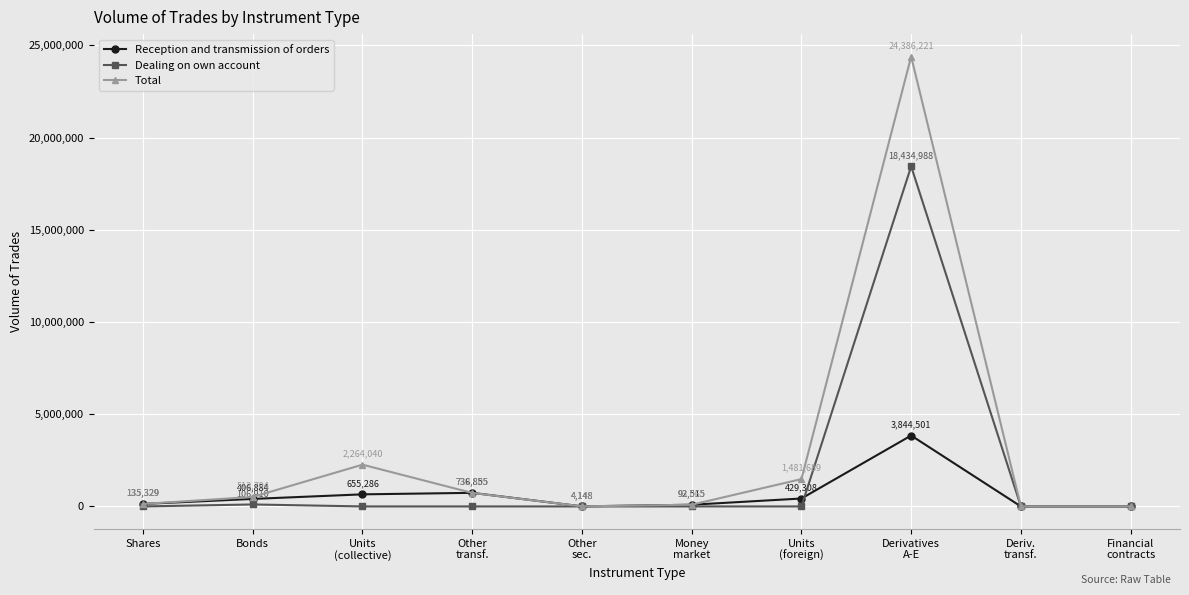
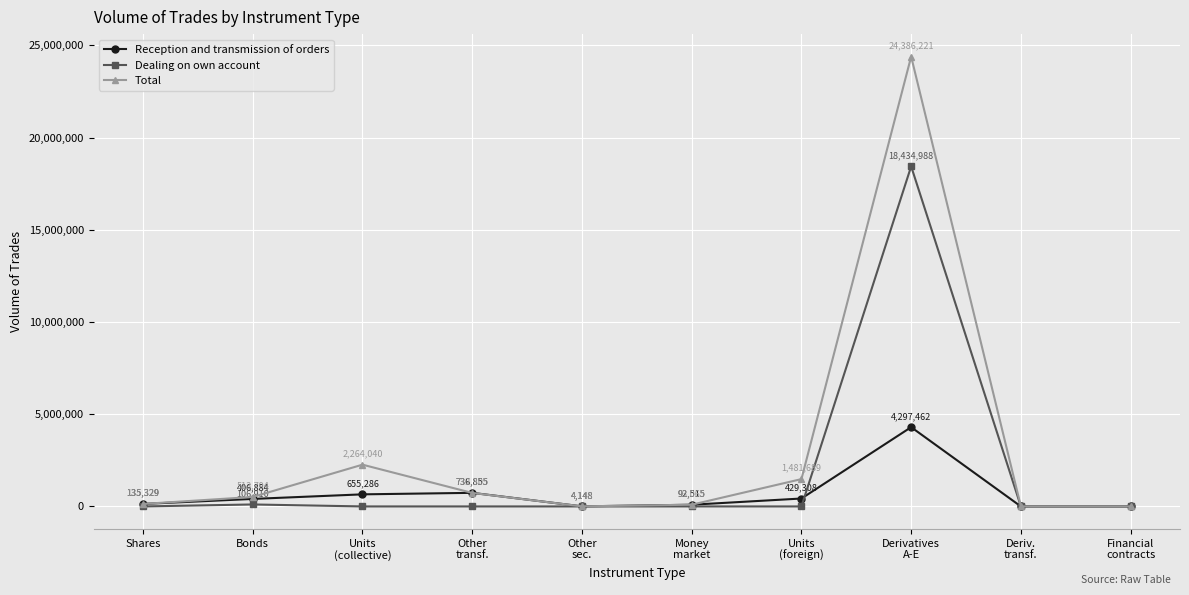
  {
    "Reception and transmission of orders": {
      "Units (collective)": "655,286",
      "Units (foreign)": "429,308",
-     "Derivatives A-E": "3,844,501"
+     "Derivatives A-E": "4,297,462"
    },
    "Dealing on own account": {
      "Derivatives A-E": "18,434,988"
    },
    "Total": {
      "Units (collective)": "2,264,040",
      "Units (foreign)": "1,481,689",
      "Derivatives A-E": "24,386,221"
    }
  }
